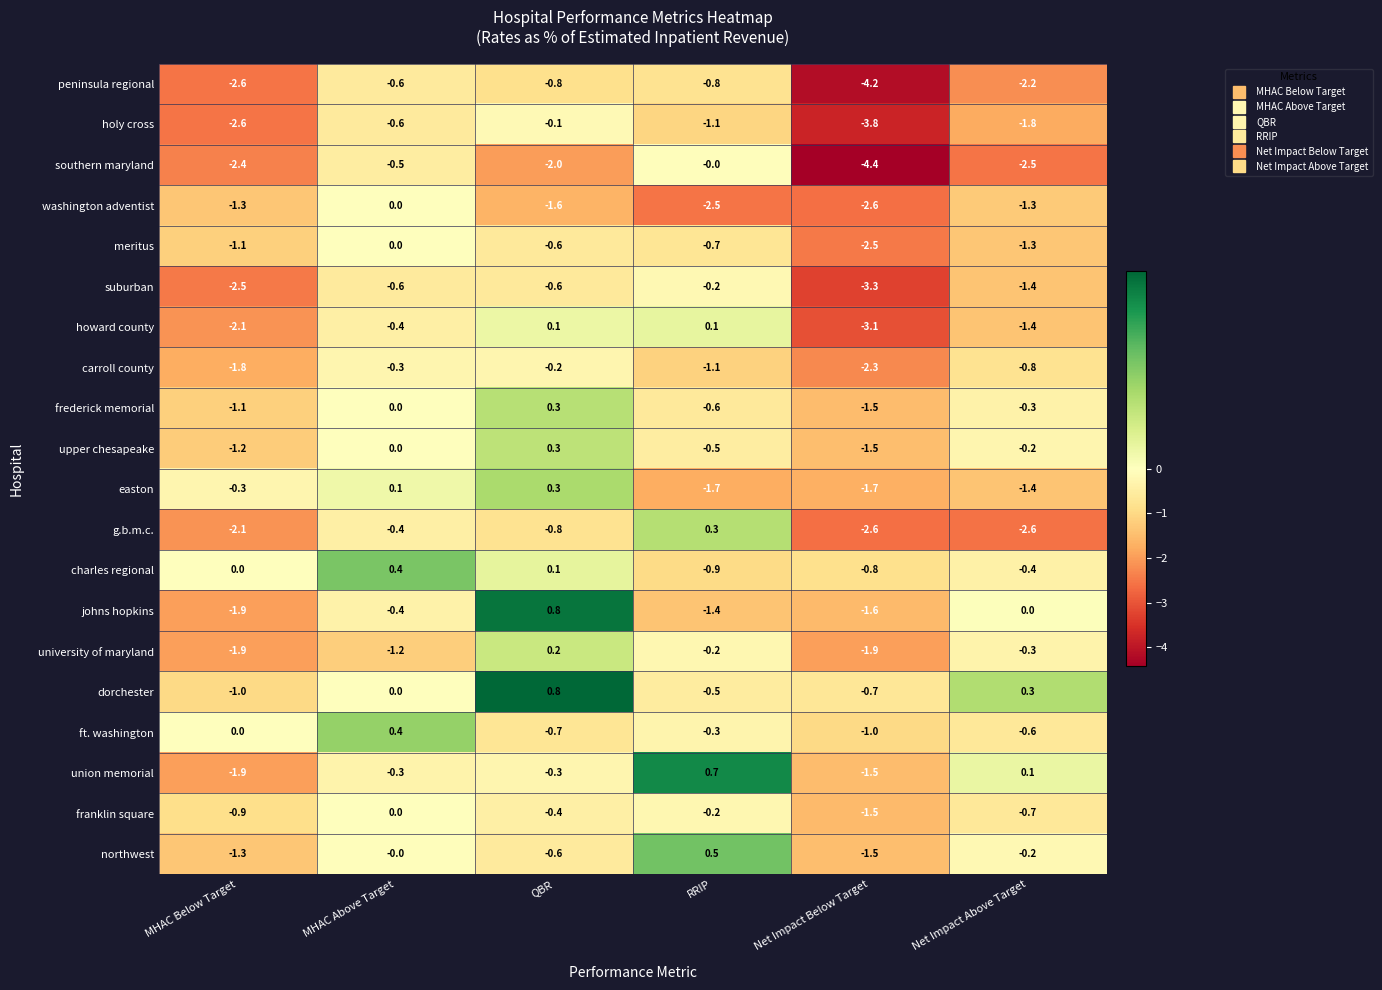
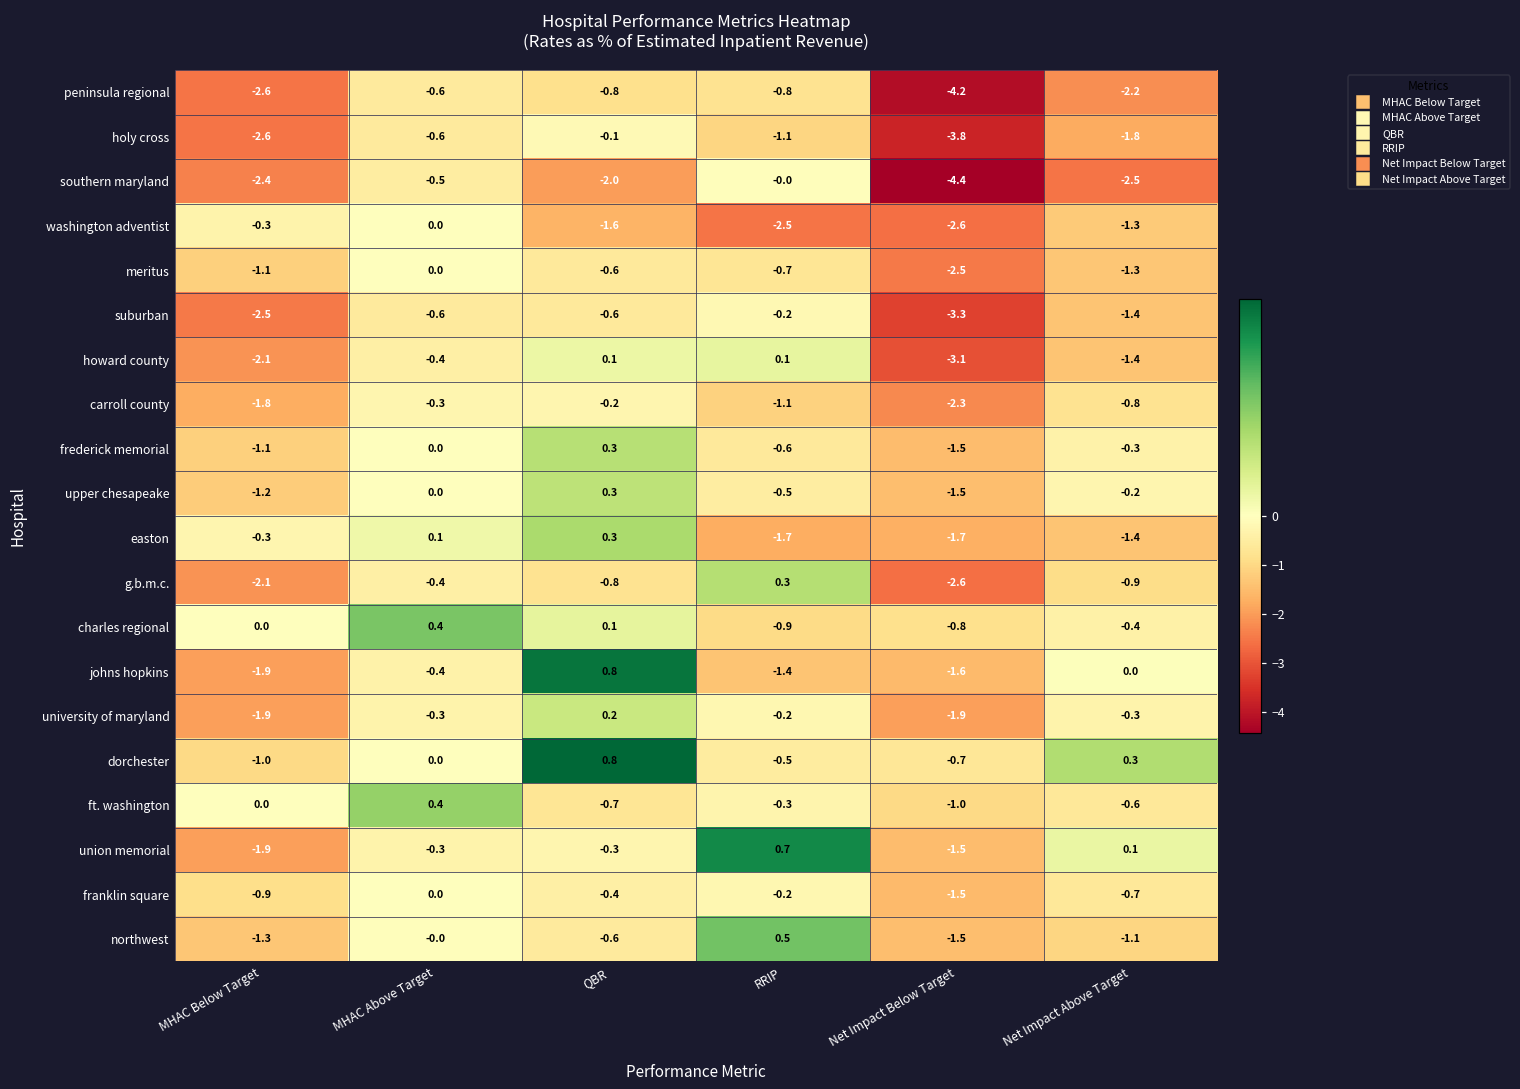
  {
    "peninsula regional": {
      "MHAC Below Target": -2.6,
      "MHAC Above Target": -0.6,
      "QBR": -0.8,
      "RRIP": -0.8,
      "Net Impact Below Target": -4.2,
      "Net Impact Above Target": -2.2
    },
    "holy cross": {
      "MHAC Below Target": -2.6,
      "MHAC Above Target": -0.6,
      "QBR": -0.1,
      "RRIP": -1.1,
      "Net Impact Below Target": -3.8,
      "Net Impact Above Target": -1.8
    },
    "southern maryland": {
      "MHAC Below Target": -2.4,
      "MHAC Above Target": -0.5,
      "QBR": -2.0,
      "RRIP": -0.0,
      "Net Impact Below Target": -4.4,
      "Net Impact Above Target": -2.5
    },
    "washington adventist": {
-     "MHAC Below Target": -1.3,
+     "MHAC Below Target": -0.3,
      "MHAC Above Target": 0.0,
      "QBR": -1.6,
      "RRIP": -2.5,
      "Net Impact Below Target": -2.6,
      "Net Impact Above Target": -1.3
    },
    "meritus": {
      "MHAC Below Target": -1.1,
      "MHAC Above Target": 0.0,
      "QBR": -0.6,
      "RRIP": -0.7,
      "Net Impact Below Target": -2.5,
      "Net Impact Above Target": -1.3
    },
    "suburban": {
      "MHAC Below Target": -2.5,
      "MHAC Above Target": -0.6,
      "QBR": -0.6,
      "RRIP": -0.2,
      "Net Impact Below Target": -3.3,
      "Net Impact Above Target": -1.4
    },
    "howard county": {
      "MHAC Below Target": -2.1,
      "MHAC Above Target": -0.4,
      "QBR": 0.1,
      "RRIP": 0.1,
      "Net Impact Below Target": -3.1,
      "Net Impact Above Target": -1.4
    },
    "carroll county": {
      "MHAC Below Target": -1.8,
      "MHAC Above Target": -0.3,
      "QBR": -0.2,
      "RRIP": -1.1,
      "Net Impact Below Target": -2.3,
      "Net Impact Above Target": -0.8
    },
    "frederick memorial": {
      "MHAC Below Target": -1.1,
      "MHAC Above Target": 0.0,
      "QBR": 0.3,
      "RRIP": -0.6,
      "Net Impact Below Target": -1.5,
      "Net Impact Above Target": -0.3
    },
    "upper chesapeake": {
      "MHAC Below Target": -1.2,
      "MHAC Above Target": 0.0,
      "QBR": 0.3,
      "RRIP": -0.5,
      "Net Impact Below Target": -1.5,
      "Net Impact Above Target": -0.2
    },
    "easton": {
      "MHAC Below Target": -0.3,
      "MHAC Above Target": 0.1,
      "QBR": 0.3,
      "RRIP": -1.7,
      "Net Impact Below Target": -1.7,
      "Net Impact Above Target": -1.4
    },
    "g.b.m.c.": {
      "MHAC Below Target": -2.1,
      "MHAC Above Target": -0.4,
      "QBR": -0.8,
      "RRIP": 0.3,
      "Net Impact Below Target": -2.6,
-     "Net Impact Above Target": -2.6
+     "Net Impact Above Target": -0.9
    },
    "charles regional": {
      "MHAC Below Target": 0.0,
      "MHAC Above Target": 0.4,
      "QBR": 0.1,
      "RRIP": -0.9,
      "Net Impact Below Target": -0.8,
      "Net Impact Above Target": -0.4
    },
    "johns hopkins": {
      "MHAC Below Target": -1.9,
      "MHAC Above Target": -0.4,
      "QBR": 0.8,
      "RRIP": -1.4,
      "Net Impact Below Target": -1.6,
      "Net Impact Above Target": 0.0
    },
    "university of maryland": {
      "MHAC Below Target": -1.9,
-     "MHAC Above Target": -1.2,
+     "MHAC Above Target": -0.3,
      "QBR": 0.2,
      "RRIP": -0.2,
      "Net Impact Below Target": -1.9,
      "Net Impact Above Target": -0.3
    },
    "dorchester": {
      "MHAC Below Target": -1.0,
      "MHAC Above Target": 0.0,
      "QBR": 0.8,
      "RRIP": -0.5,
      "Net Impact Below Target": -0.7,
      "Net Impact Above Target": 0.3
    },
    "ft. washington": {
      "MHAC Below Target": 0.0,
      "MHAC Above Target": 0.4,
      "QBR": -0.7,
      "RRIP": -0.3,
      "Net Impact Below Target": -1.0,
      "Net Impact Above Target": -0.6
    },
    "union memorial": {
      "MHAC Below Target": -1.9,
      "MHAC Above Target": -0.3,
      "QBR": -0.3,
      "RRIP": 0.7,
      "Net Impact Below Target": -1.5,
      "Net Impact Above Target": 0.1
    },
    "franklin square": {
      "MHAC Below Target": -0.9,
      "MHAC Above Target": 0.0,
      "QBR": -0.4,
      "RRIP": -0.2,
      "Net Impact Below Target": -1.5,
      "Net Impact Above Target": -0.7
    },
    "northwest": {
      "MHAC Below Target": -1.3,
      "MHAC Above Target": -0.0,
      "QBR": -0.6,
      "RRIP": 0.5,
      "Net Impact Below Target": -1.5,
-     "Net Impact Above Target": -0.2
+     "Net Impact Above Target": -1.1
    }
  }
